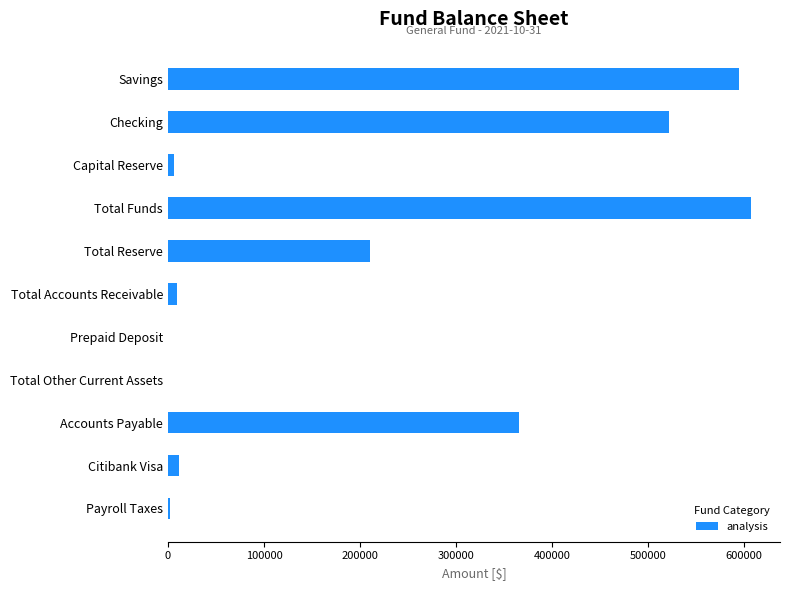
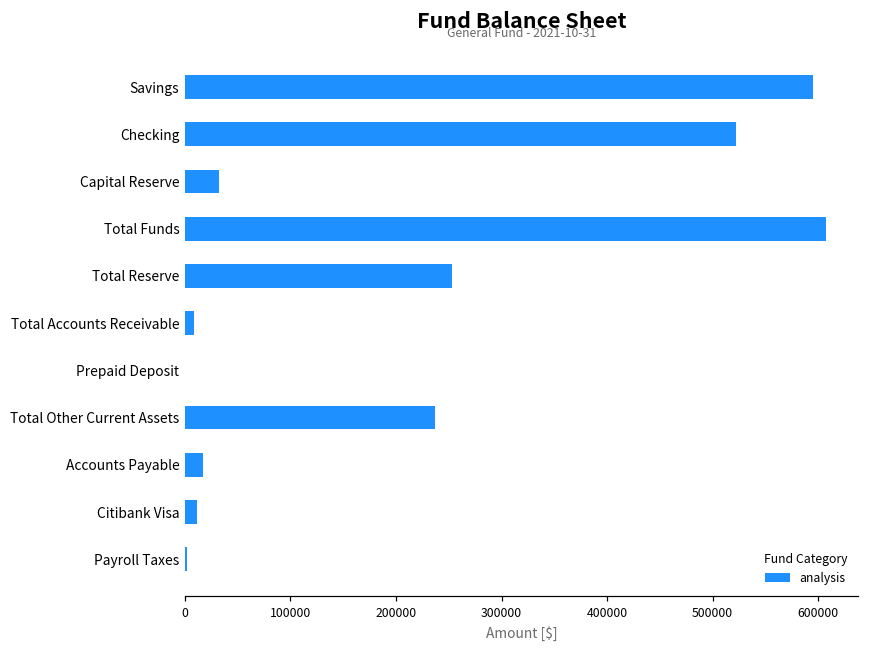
  {
    "Savings": 590000,
    "Checking": 520000,
-   "Capital Reserve": 10000,
+   "Capital Reserve": 30000,
    "Total Funds": 610000,
-   "Total Reserve": 210000,
+   "Total Reserve": 250000,
    "Total Accounts Receivable": 10000,
    "Prepaid Deposit": 0,
-   "Total Other Current Assets": 0,
-   "Accounts Payable": 370000,
+   "Total Other Current Assets": 240000,
+   "Accounts Payable": 20000,
    "Citibank Visa": 10000
  }
